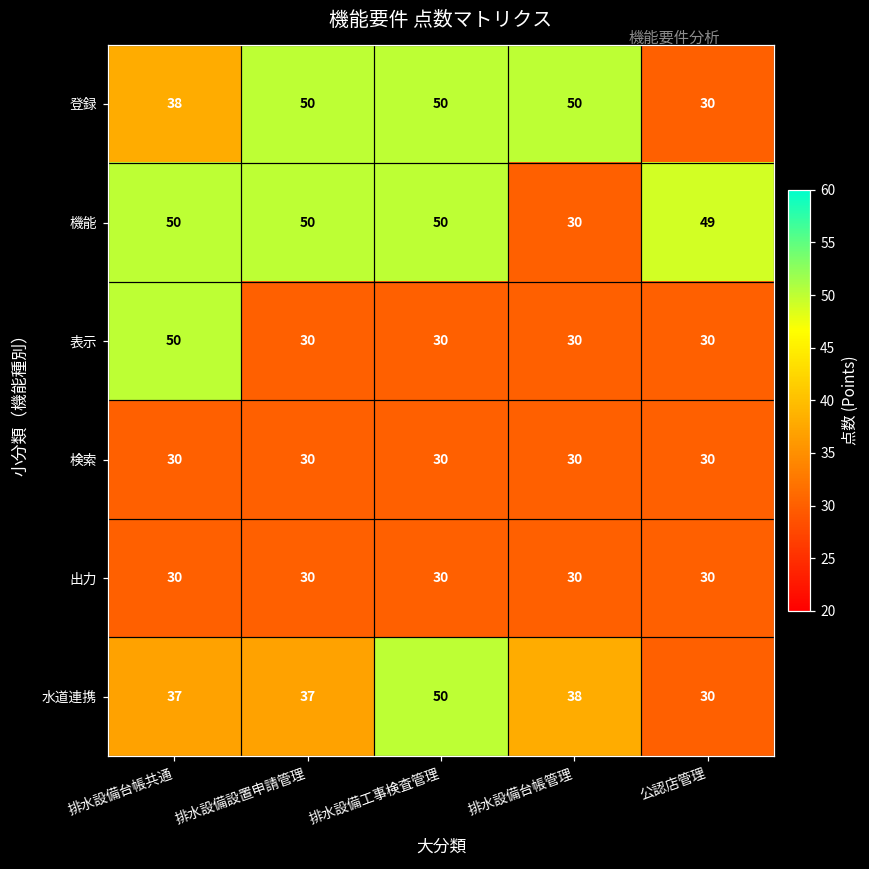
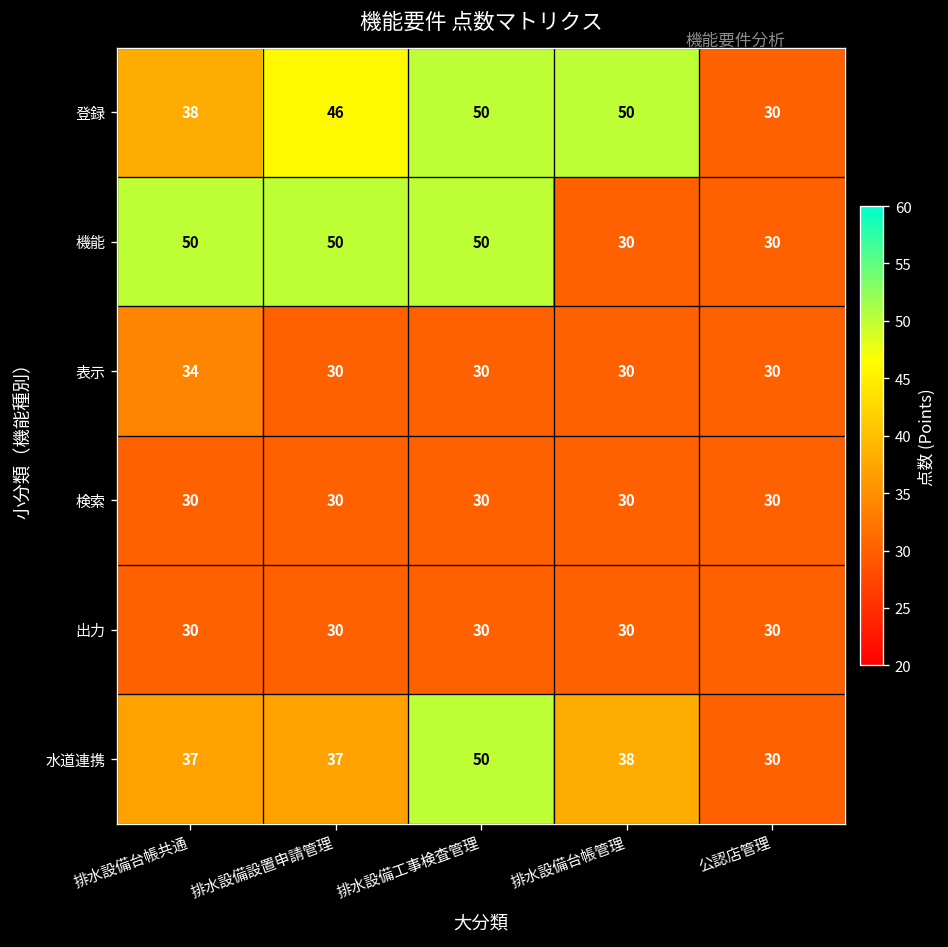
  {
    "登録": {
      "排水設備台帳共通": 38,
-     "排水設備設置申請管理": 50,
+     "排水設備設置申請管理": 46,
      "排水設備工事検査管理": 50,
      "排水設備台帳管理": 50,
      "公認店管理": 30
    },
    "機能": {
      "排水設備台帳共通": 50,
      "排水設備設置申請管理": 50,
      "排水設備工事検査管理": 50,
      "排水設備台帳管理": 30,
-     "公認店管理": 49
+     "公認店管理": 30
    },
    "表示": {
-     "排水設備台帳共通": 50,
+     "排水設備台帳共通": 34,
      "排水設備設置申請管理": 30,
      "排水設備工事検査管理": 30,
      "排水設備台帳管理": 30,
      "公認店管理": 30
    },
    "検索": {
      "排水設備台帳共通": 30,
      "排水設備設置申請管理": 30,
      "排水設備工事検査管理": 30,
      "排水設備台帳管理": 30,
      "公認店管理": 30
    },
    "出力": {
      "排水設備台帳共通": 30,
      "排水設備設置申請管理": 30,
      "排水設備工事検査管理": 30,
      "排水設備台帳管理": 30,
      "公認店管理": 30
    },
    "水道連携": {
      "排水設備台帳共通": 37,
      "排水設備設置申請管理": 37,
      "排水設備工事検査管理": 50,
      "排水設備台帳管理": 38,
      "公認店管理": 30
    }
  }
